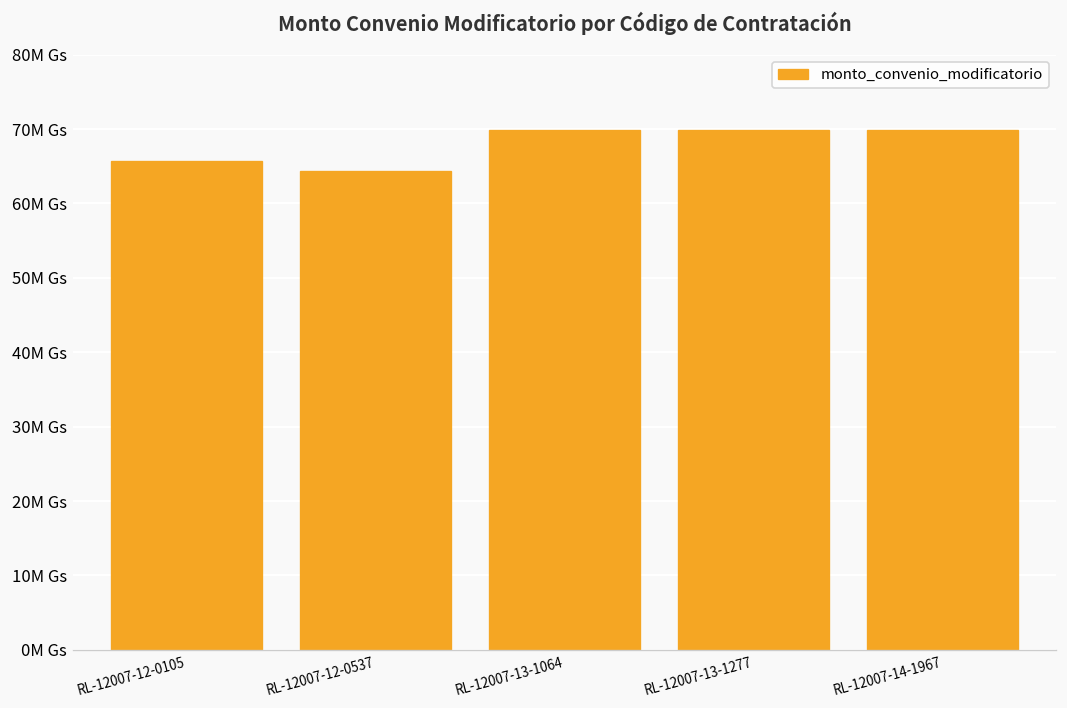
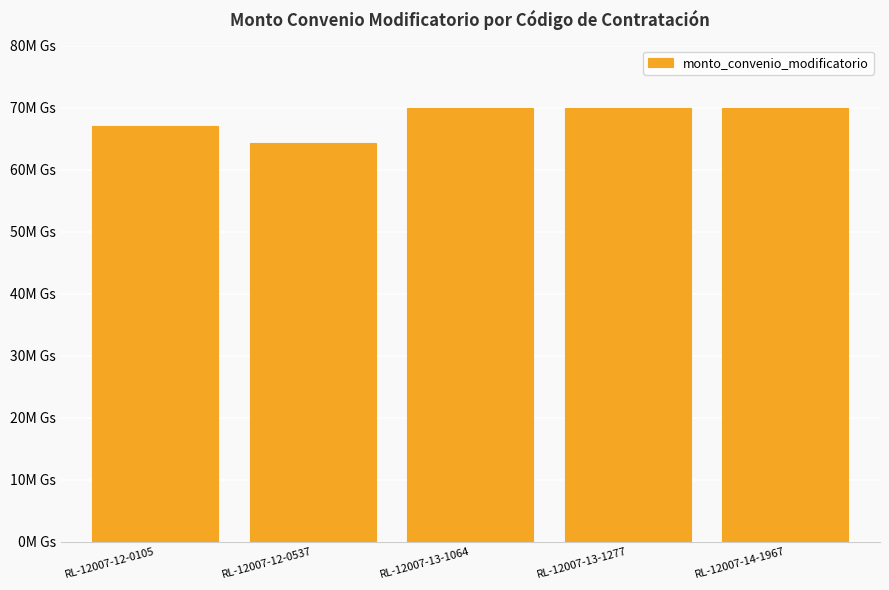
  {
-   "RL-12007-12-0105": "66M Gs",
+   "RL-12007-12-0105": "67M Gs",
    "RL-12007-12-0537": "64M Gs",
    "RL-12007-13-1064": "70M Gs",
    "RL-12007-13-1277": "70M Gs",
    "RL-12007-14-1967": "70M Gs"
  }
